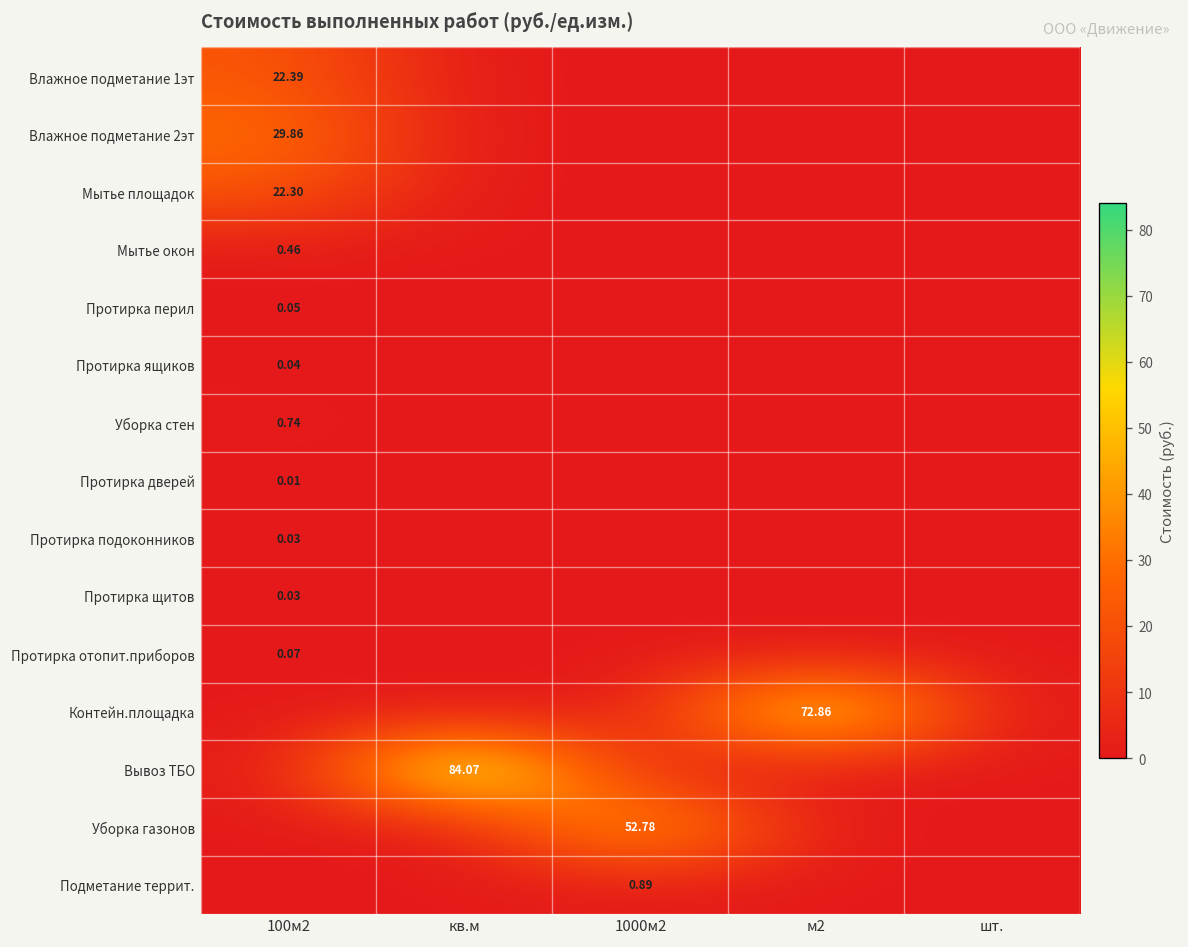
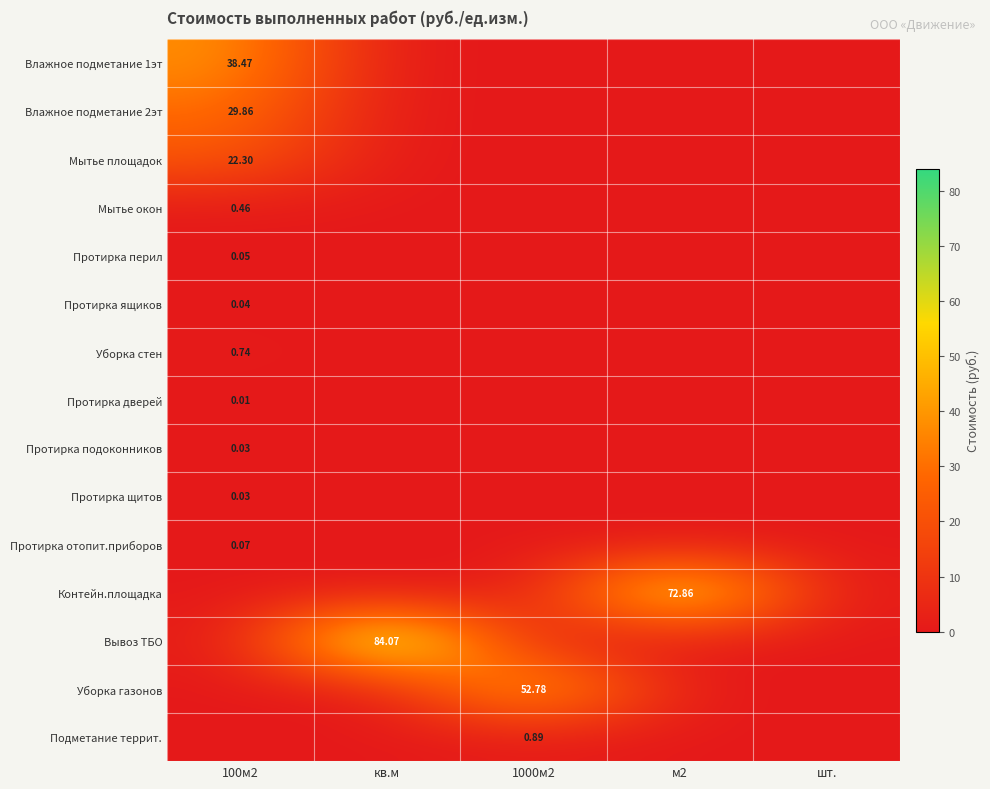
  {
    "Влажное подметание 1эт": {
-     "100м2": 22.39
+     "100м2": 38.47
    },
    "Влажное подметание 2эт": {
      "100м2": 29.86
    },
    "Мытье площадок": {
      "100м2": 22.30
    },
    "Мытье окон": {
      "100м2": 0.46
    },
    "Протирка перил": {
      "100м2": 0.05
    },
    "Протирка ящиков": {
      "100м2": 0.04
    },
    "Уборка стен": {
      "100м2": 0.74
    },
    "Протирка дверей": {
      "100м2": 0.01
    },
    "Протирка подоконников": {
      "100м2": 0.03
    },
    "Протирка щитов": {
      "100м2": 0.03
    },
    "Протирка отопит.приборов": {
      "100м2": 0.07
    },
    "Контейн.площадка": {
      "м2": 72.86
    },
    "Вывоз ТБО": {
      "кв.м": 84.07
    },
    "Уборка газонов": {
      "1000м2": 52.78
    },
    "Подметание террит.": {
      "1000м2": 0.89
    }
  }
